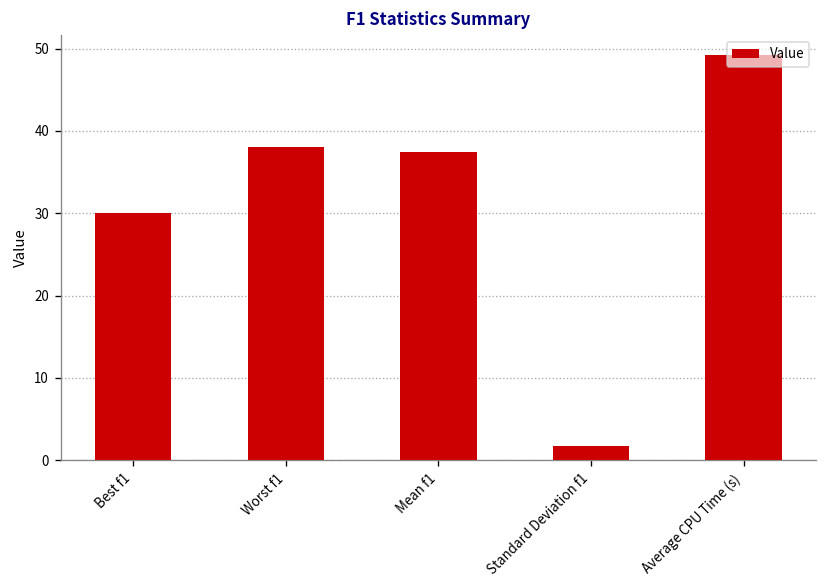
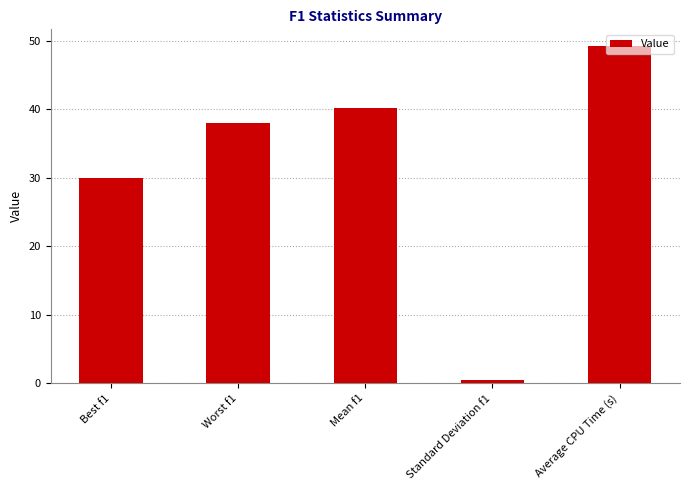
  {
    "Best f1": 30,
    "Worst f1": 38,
-   "Mean f1": 37,
-   "Standard Deviation f1": 2
+   "Mean f1": 40,
+   "Standard Deviation f1": 0
  }
